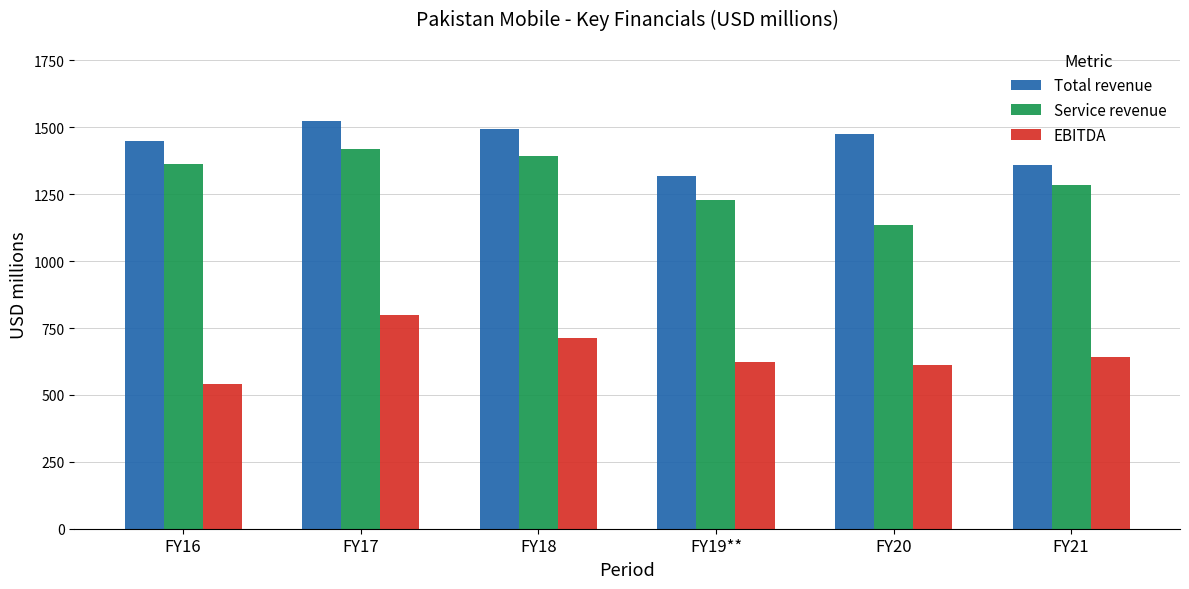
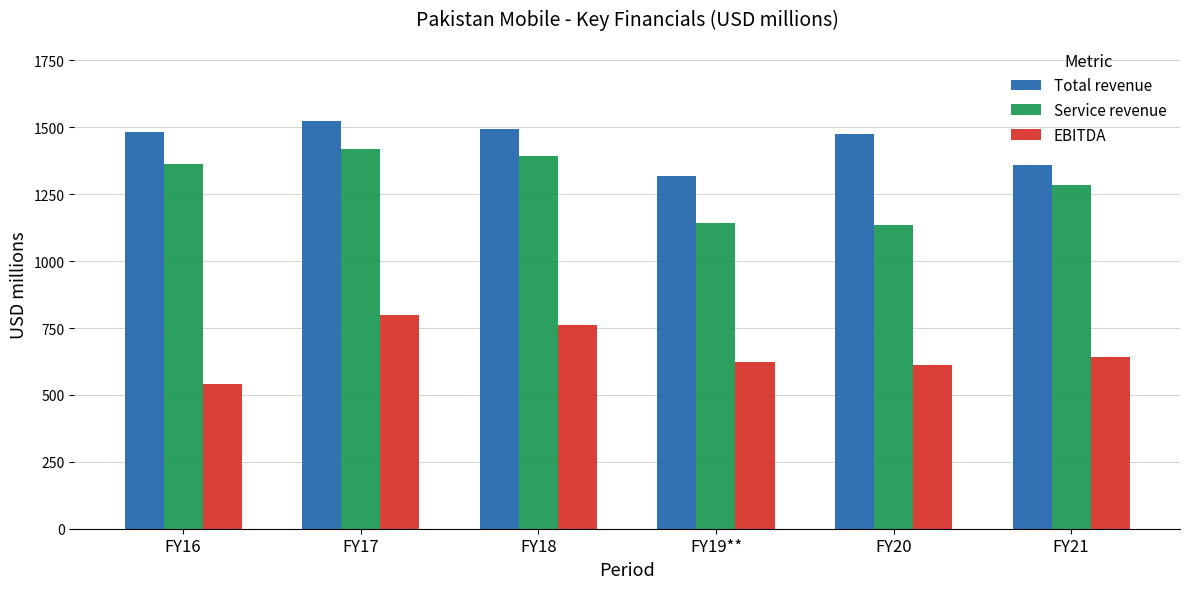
  {
    "Total revenue": {
-     "FY16": 1450,
+     "FY16": 1480,
      "FY17": 1530,
      "FY18": 1490,
      "FY19**": 1320,
      "FY20": 1480,
      "FY21": 1360
    },
    "Service revenue": {
      "FY16": 1360,
      "FY17": 1420,
      "FY18": 1390,
-     "FY19**": 1230,
+     "FY19**": 1140,
      "FY20": 1130,
      "FY21": 1290
    },
    "EBITDA": {
      "FY16": 540,
      "FY17": 800,
-     "FY18": 710,
+     "FY18": 760,
      "FY19**": 620,
      "FY20": 610,
      "FY21": 640
    }
  }
